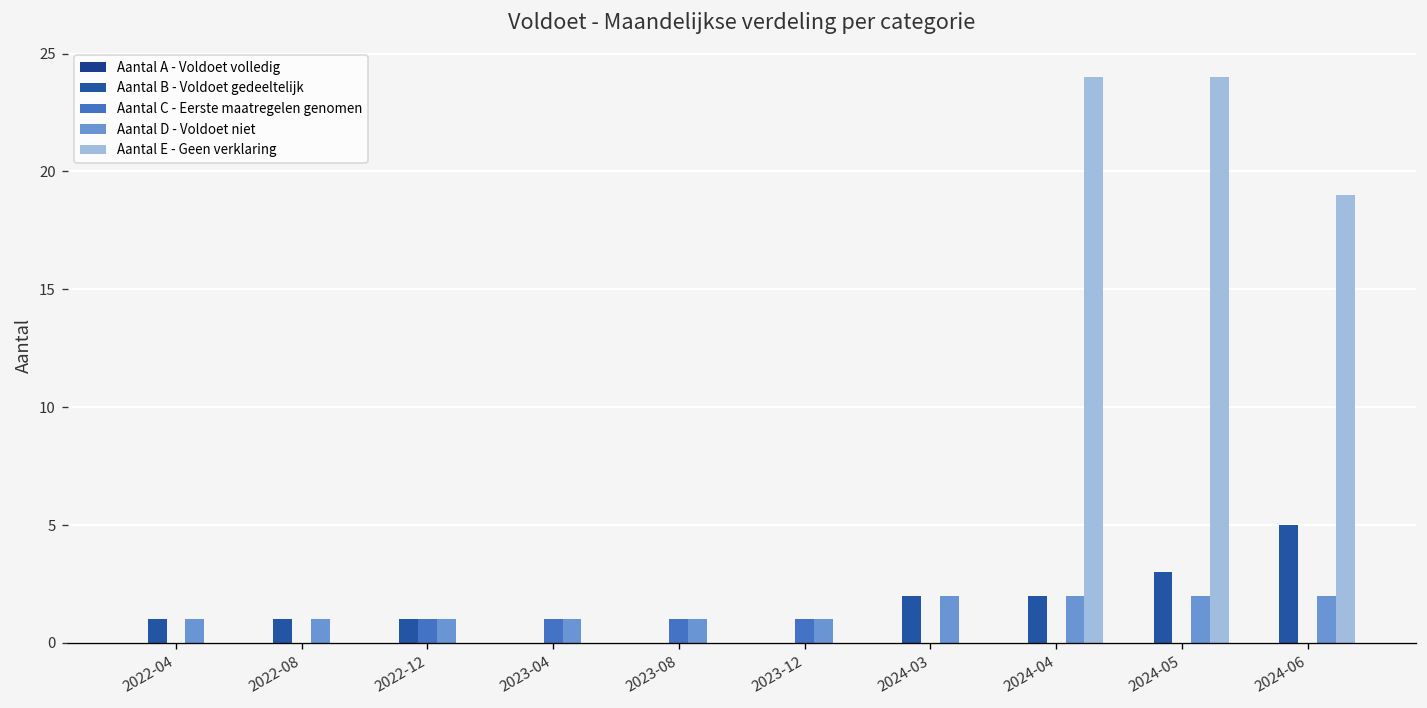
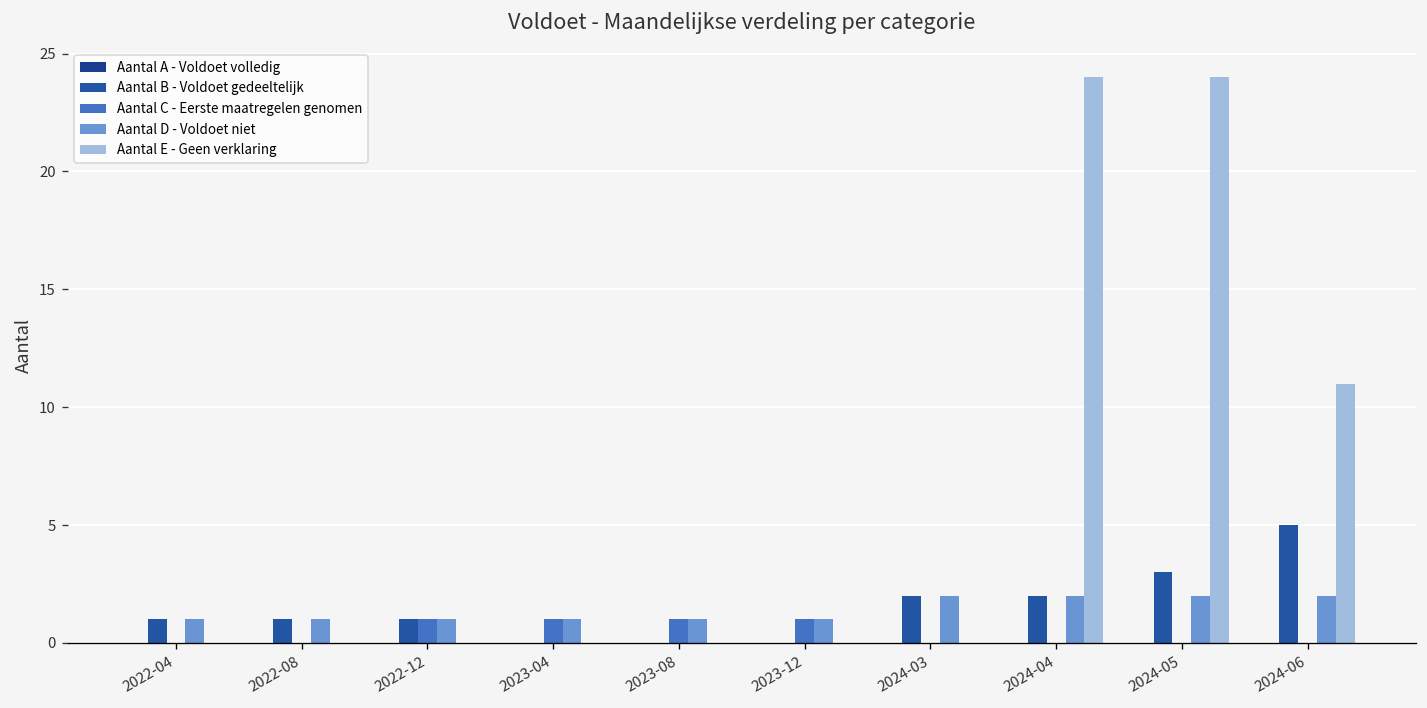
  {
    "Aantal E - Geen verklaring": {
      "2022-04": 0,
      "2022-08": 0,
      "2022-12": 0,
      "2023-04": 0,
      "2023-08": 0,
      "2023-12": 0,
      "2024-03": 0,
      "2024-04": 24,
      "2024-05": 24,
-     "2024-06": 19
+     "2024-06": 11
    }
  }
